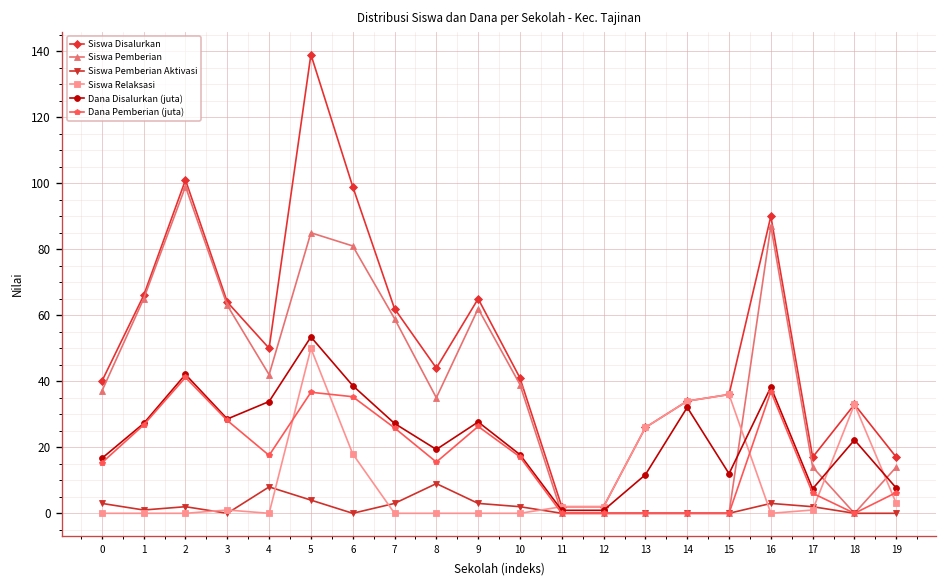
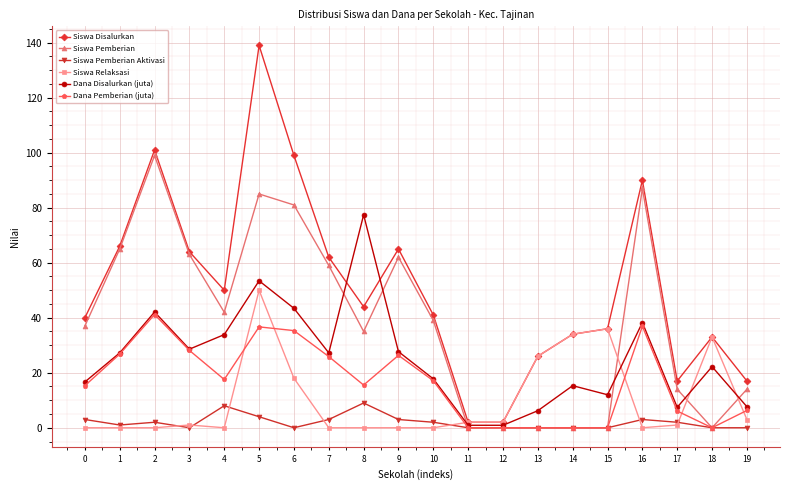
  {
    "Dana Disalurkan (juta)": {
      "0": 17,
      "4": 34,
      "5": 53,
-     "6": 39,
+     "6": 43,
      "7": 27,
-     "8": 19,
+     "8": 77,
      "9": 28,
-     "13": 12,
-     "14": 32,
+     "13": 6,
+     "14": 15,
      "15": 12,
      "16": 38,
      "17": 7,
      "18": 22,
      "19": 8
    }
  }
